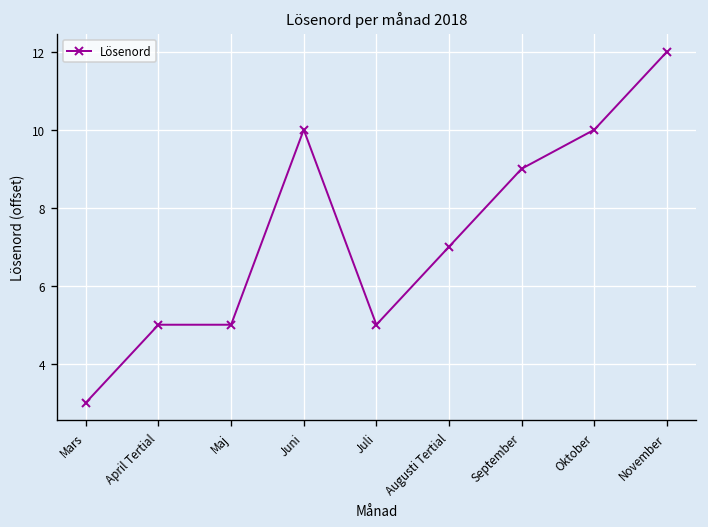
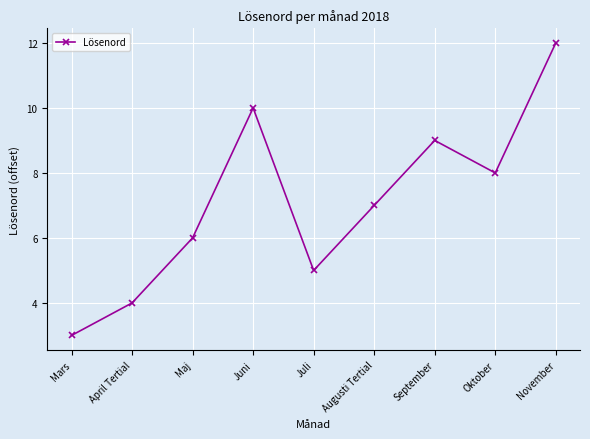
  {
    "Mars": 3.0,
-   "April Tertial": 5.0,
-   "Maj": 5.0,
+   "April Tertial": 4.0,
+   "Maj": 6.0,
    "Juni": 10.0,
    "Juli": 5.0,
    "Augusti Tertial": 7.0,
    "September": 9.0,
-   "Oktober": 10.0,
+   "Oktober": 8.0,
    "November": 12.0
  }
